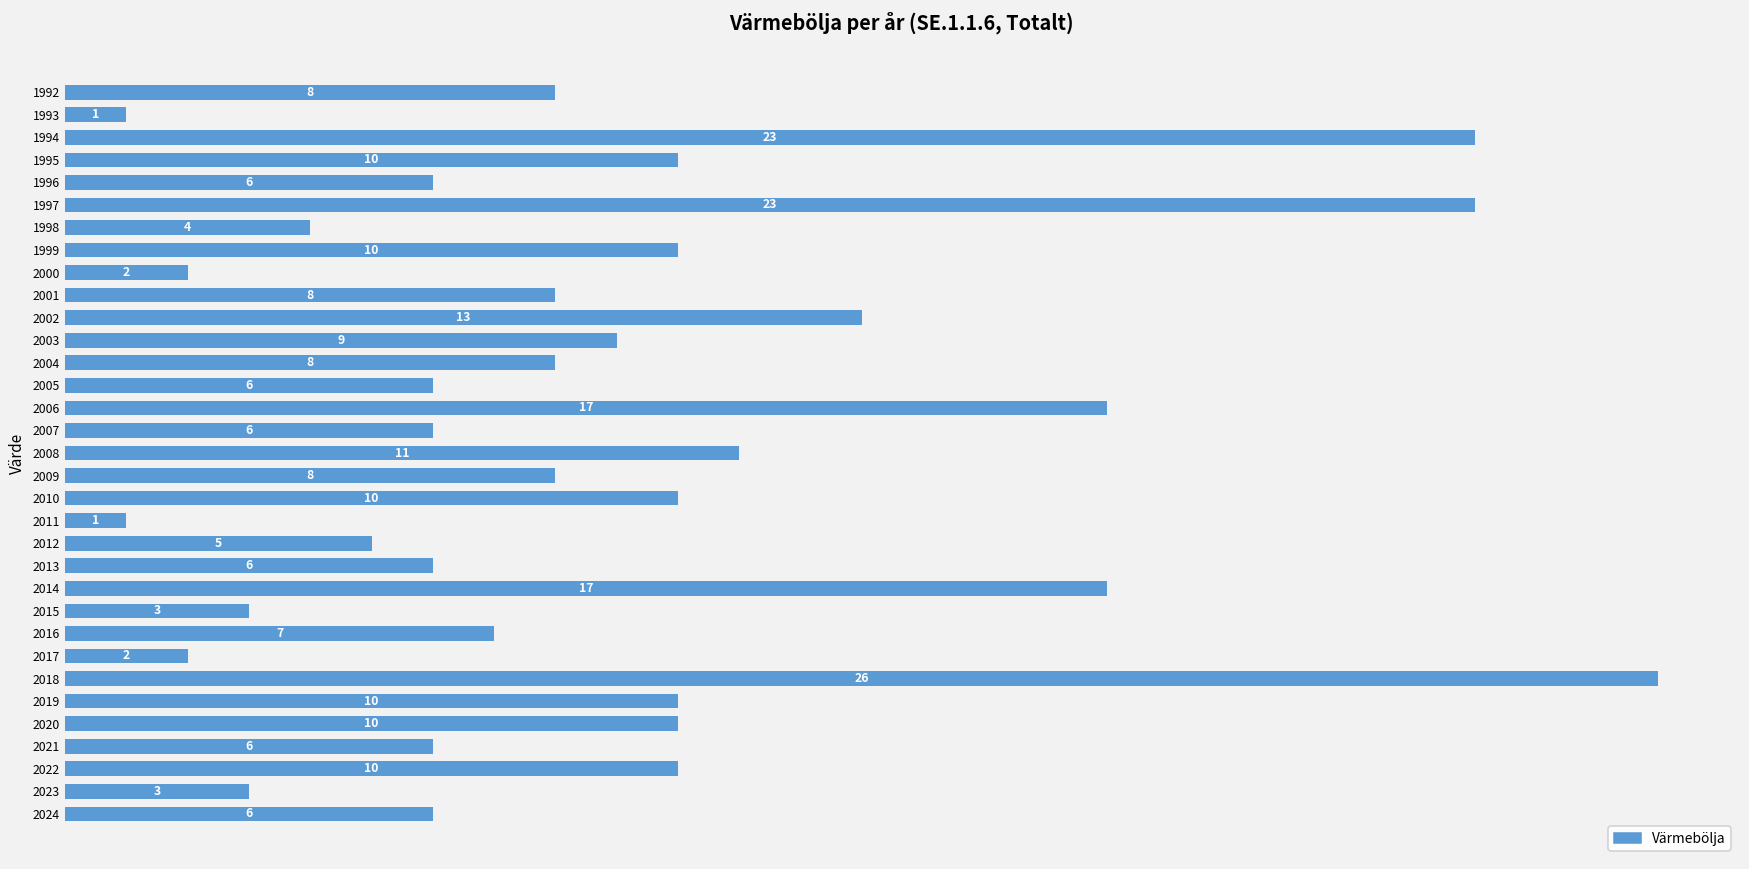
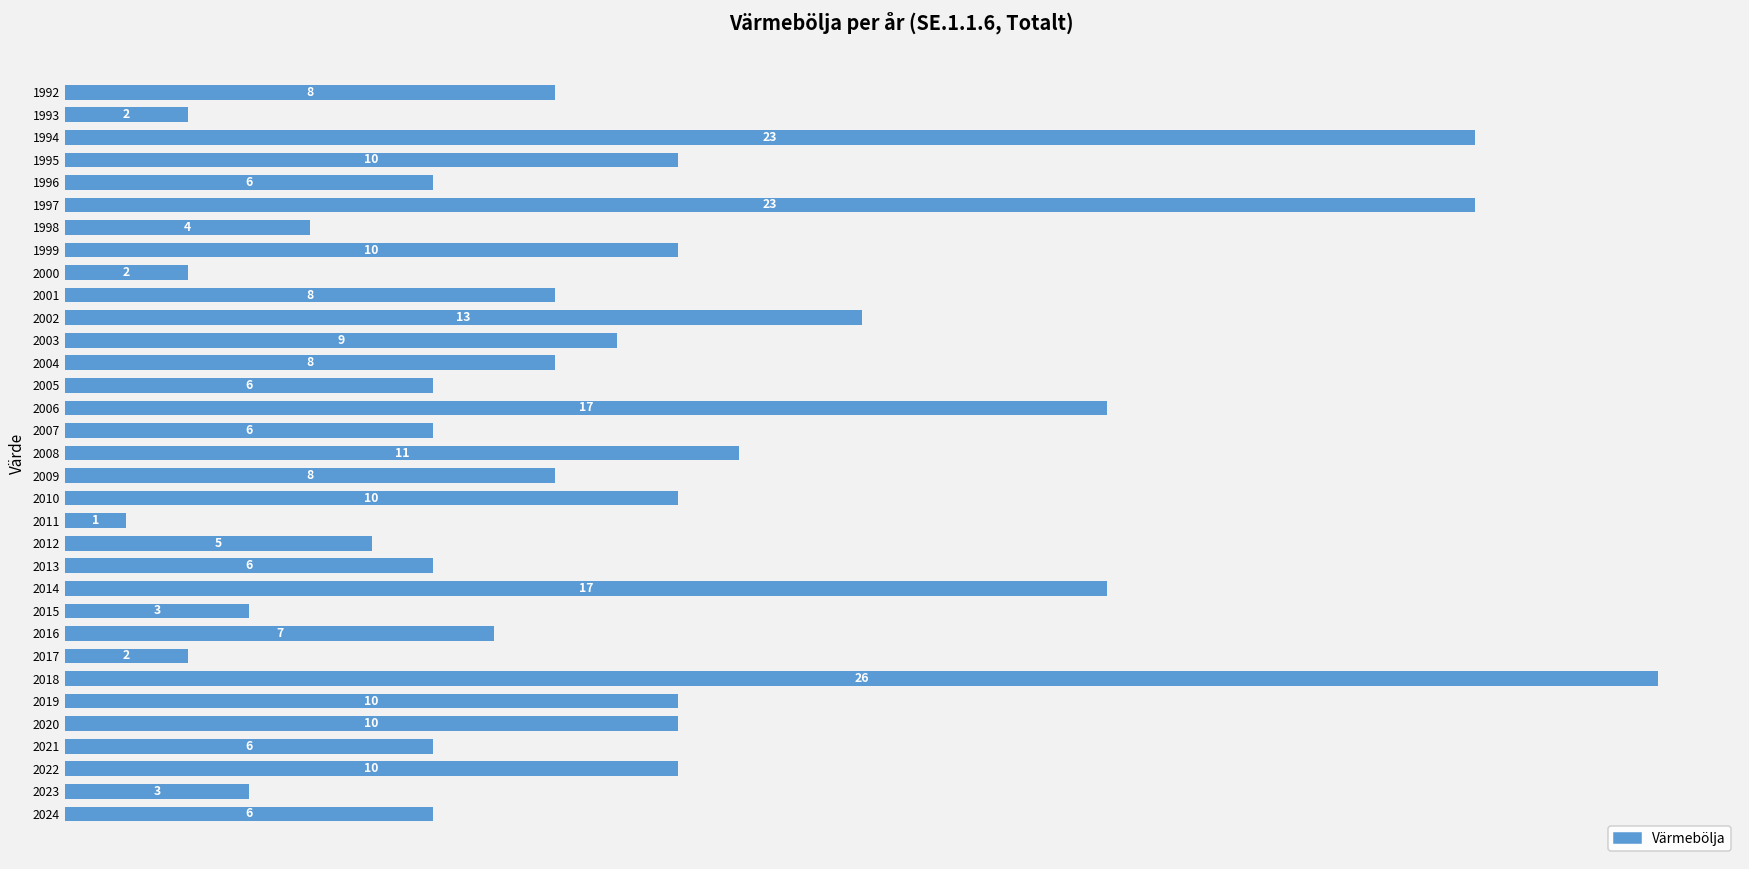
  {
    "1992": 8,
-   "1993": 1,
+   "1993": 2,
    "1994": 23,
    "1995": 10,
    "1996": 6,
    "1997": 23,
    "1998": 4,
    "1999": 10,
    "2000": 2,
    "2001": 8,
    "2002": 13,
    "2003": 9,
    "2004": 8,
    "2005": 6,
    "2006": 17,
    "2007": 6,
    "2008": 11,
    "2009": 8,
    "2010": 10,
    "2011": 1,
    "2012": 5,
    "2013": 6,
    "2014": 17,
    "2015": 3,
    "2016": 7,
    "2017": 2,
    "2018": 26,
    "2019": 10,
    "2020": 10,
    "2021": 6,
    "2022": 10,
    "2023": 3,
    "2024": 6
  }
